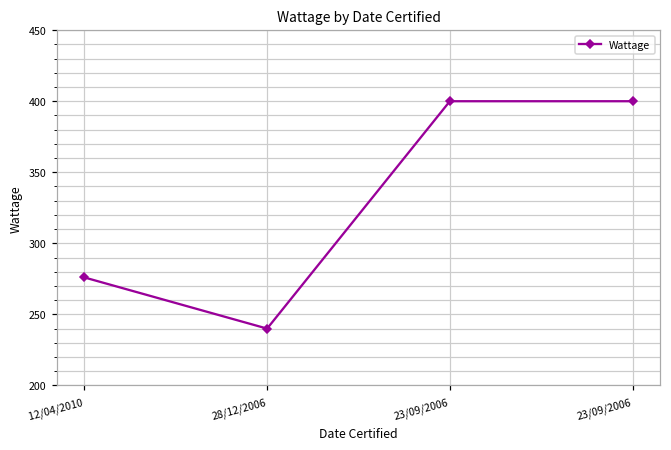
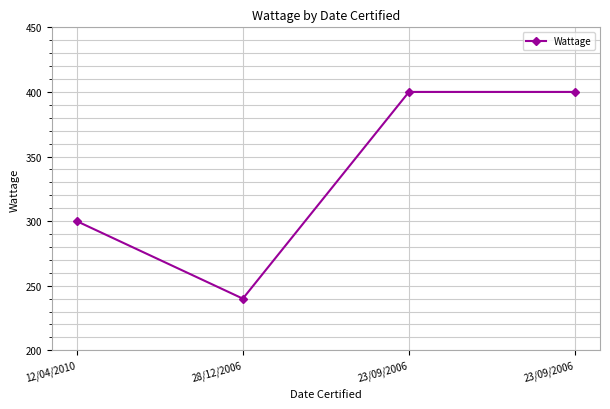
  {
-   "12/04/2010": 276,
+   "12/04/2010": 300,
    "28/12/2006": 240
  }
